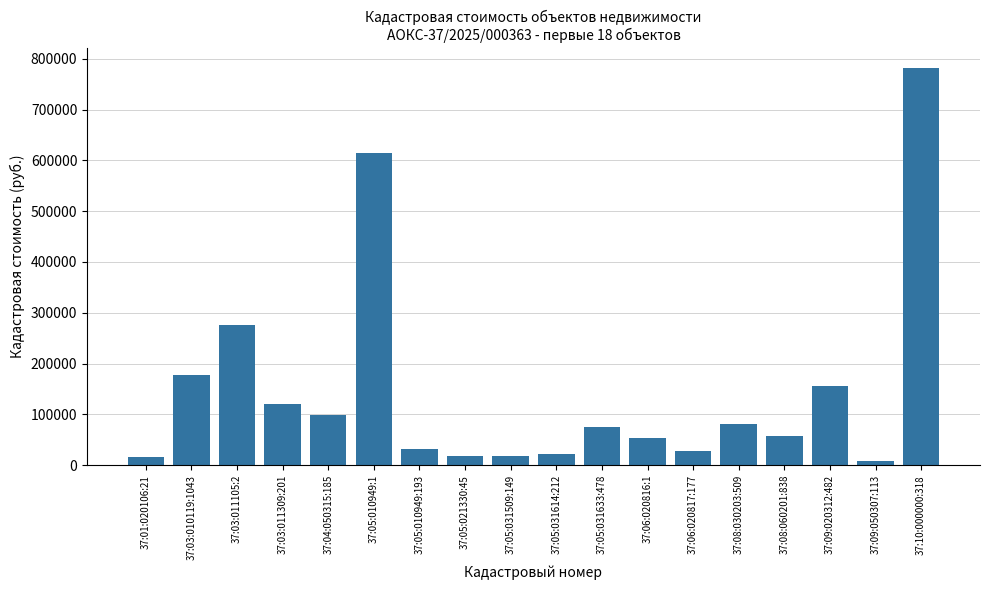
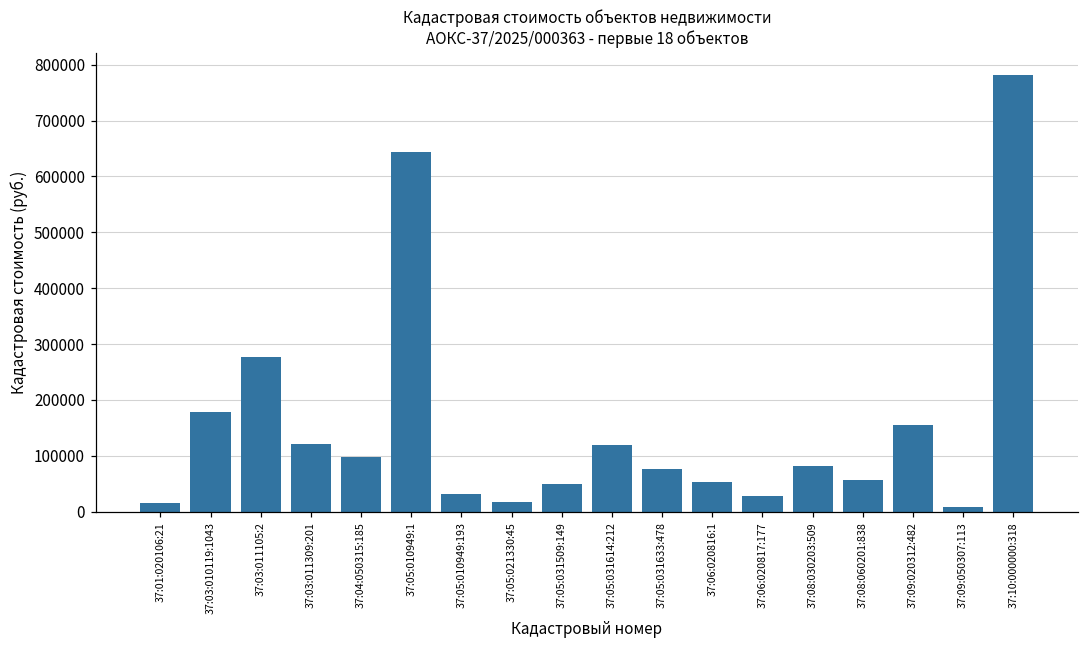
  {
    "37:01:020106:21": 20000,
    "37:03:010119:1043": 180000,
    "37:03:011105:2": 280000,
    "37:03:011309:201": 120000,
    "37:04:050315:185": 100000,
-   "37:05:010949:1": 620000,
+   "37:05:010949:1": 640000,
    "37:05:010949:193": 30000,
    "37:05:021330:45": 20000,
-   "37:05:031509:149": 20000,
-   "37:05:031614:212": 20000,
+   "37:05:031509:149": 50000,
+   "37:05:031614:212": 120000,
    "37:05:031633:478": 80000,
    "37:06:020816:1": 50000,
    "37:06:020817:177": 30000,
    "37:08:030203:509": 80000,
    "37:08:060201:838": 60000,
    "37:09:020312:482": 160000,
    "37:09:050307:113": 10000,
    "37:10:000000:318": 780000
  }
